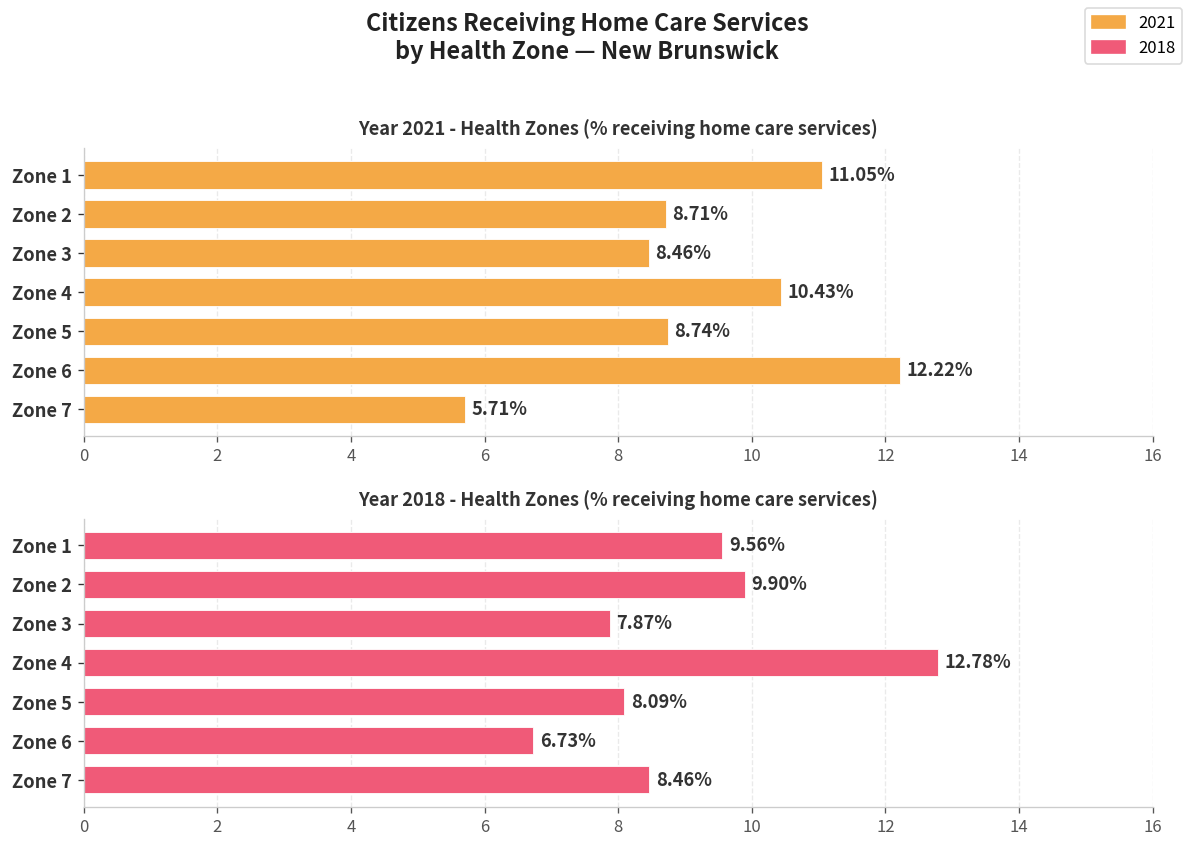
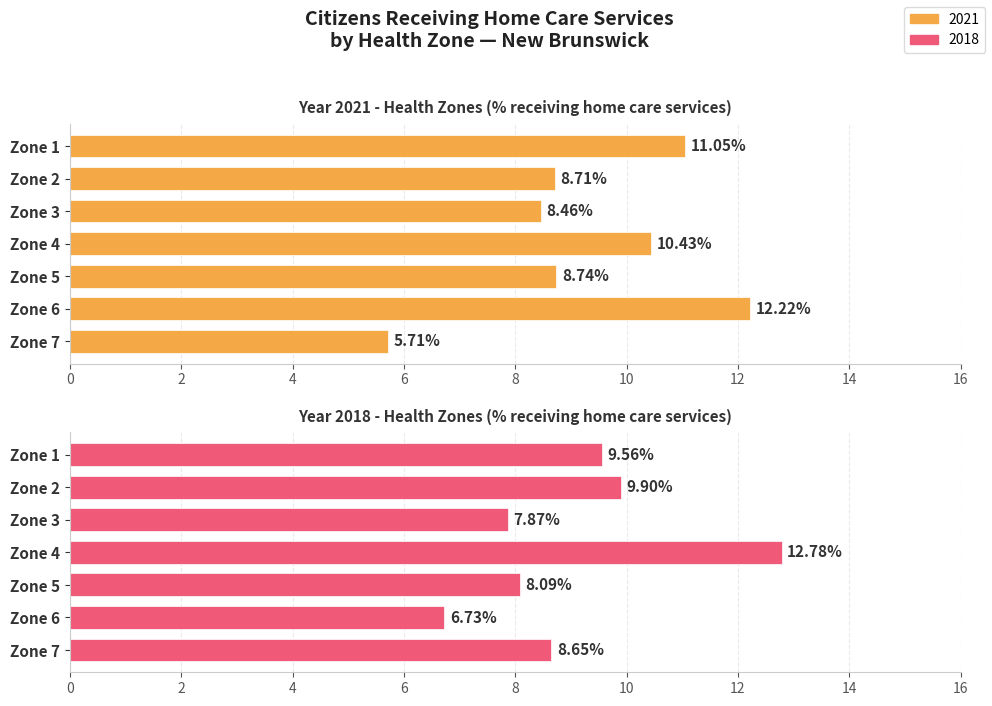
  {
    "Year 2021 - Health Zones (% receiving home care services)": {
      "Zone 1": "11.05%",
      "Zone 2": "8.71%",
      "Zone 3": "8.46%",
      "Zone 4": "10.43%",
      "Zone 5": "8.74%",
      "Zone 6": "12.22%",
      "Zone 7": "5.71%"
    },
    "Year 2018 - Health Zones (% receiving home care services)": {
      "Zone 1": "9.56%",
      "Zone 2": "9.90%",
      "Zone 3": "7.87%",
      "Zone 4": "12.78%",
      "Zone 5": "8.09%",
      "Zone 6": "6.73%",
-     "Zone 7": "8.46%"
+     "Zone 7": "8.65%"
    }
  }
